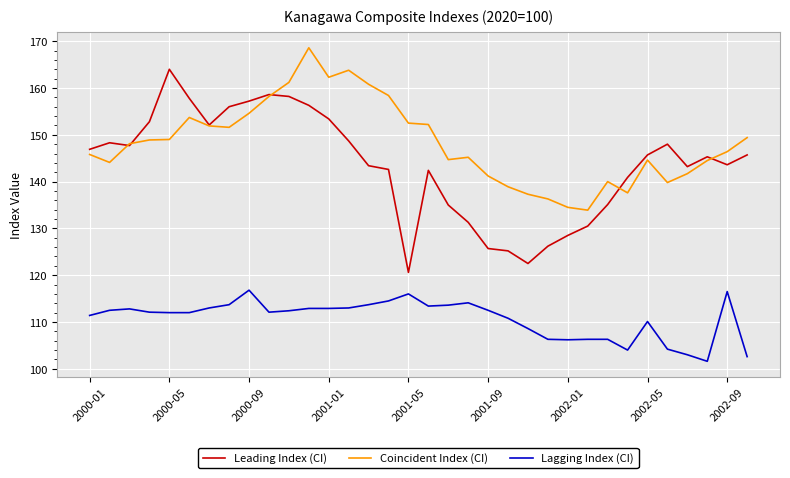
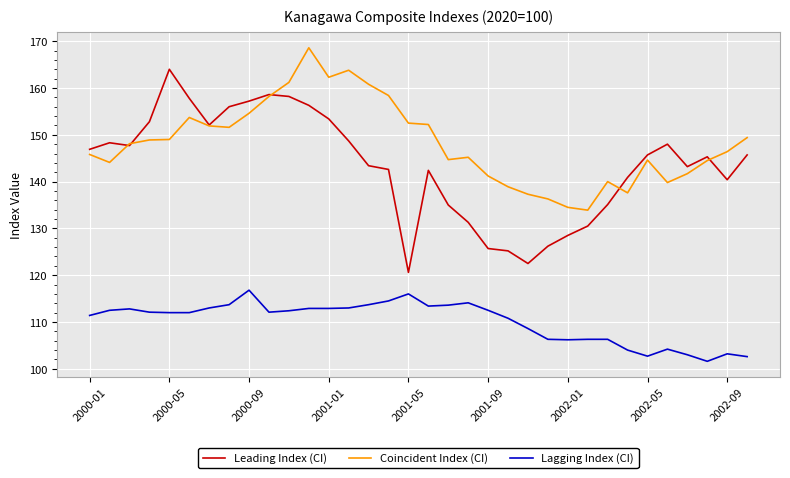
  {
    "Leading Index (CI)": {
      "2000-01": 147,
      "2000-05": 164,
      "2000-09": 157,
      "2001-01": 153,
      "2001-05": 121,
      "2001-09": 126,
      "2002-01": 129,
      "2002-05": 146,
-     "2002-09": 144
+     "2002-09": 140
    },
    "Coincident Index (CI)": {
      "2000-01": 146,
      "2000-05": 149,
      "2000-09": 155,
      "2001-01": 162,
      "2001-05": 153,
      "2001-09": 141,
      "2002-01": 135,
      "2002-05": 145,
      "2002-09": 146
    },
    "Lagging Index (CI)": {
      "2000-01": 111,
      "2000-05": 112,
      "2000-09": 117,
      "2001-01": 113,
      "2001-05": 116,
      "2001-09": 113,
      "2002-01": 106,
-     "2002-05": 110,
-     "2002-09": 117
+     "2002-05": 103,
+     "2002-09": 103
    }
  }
